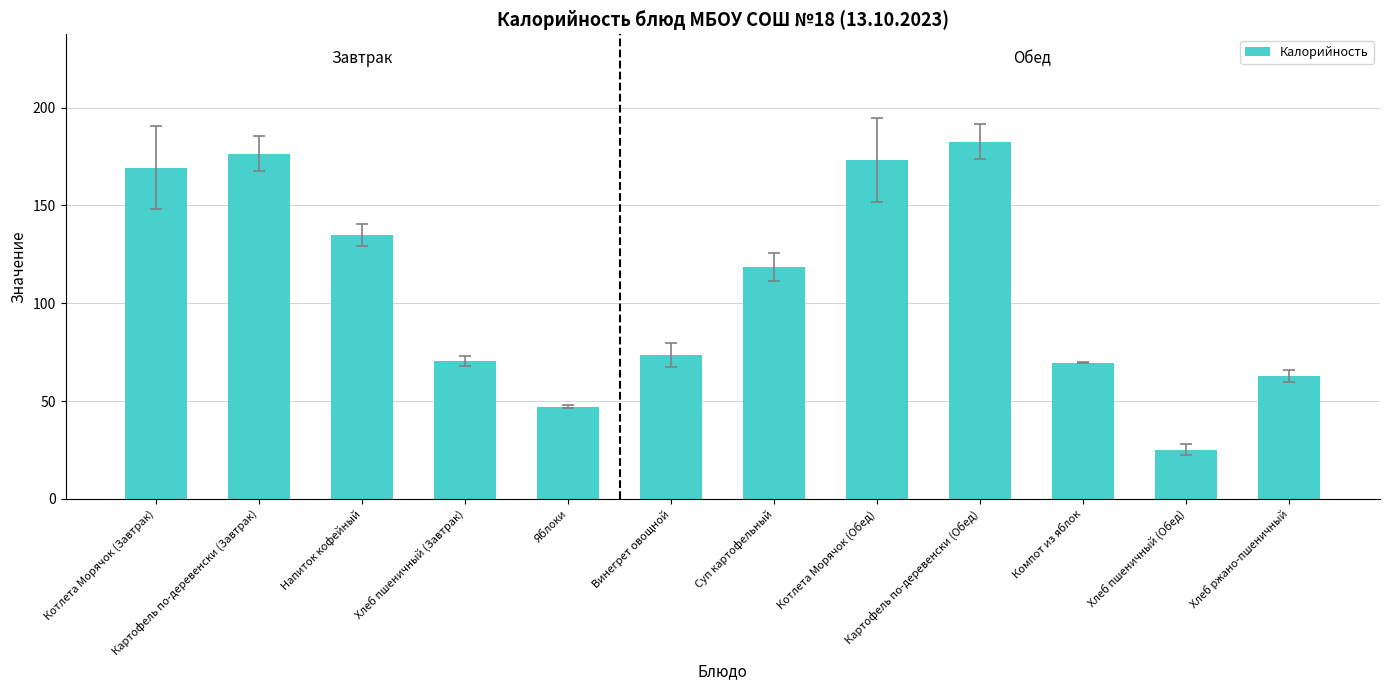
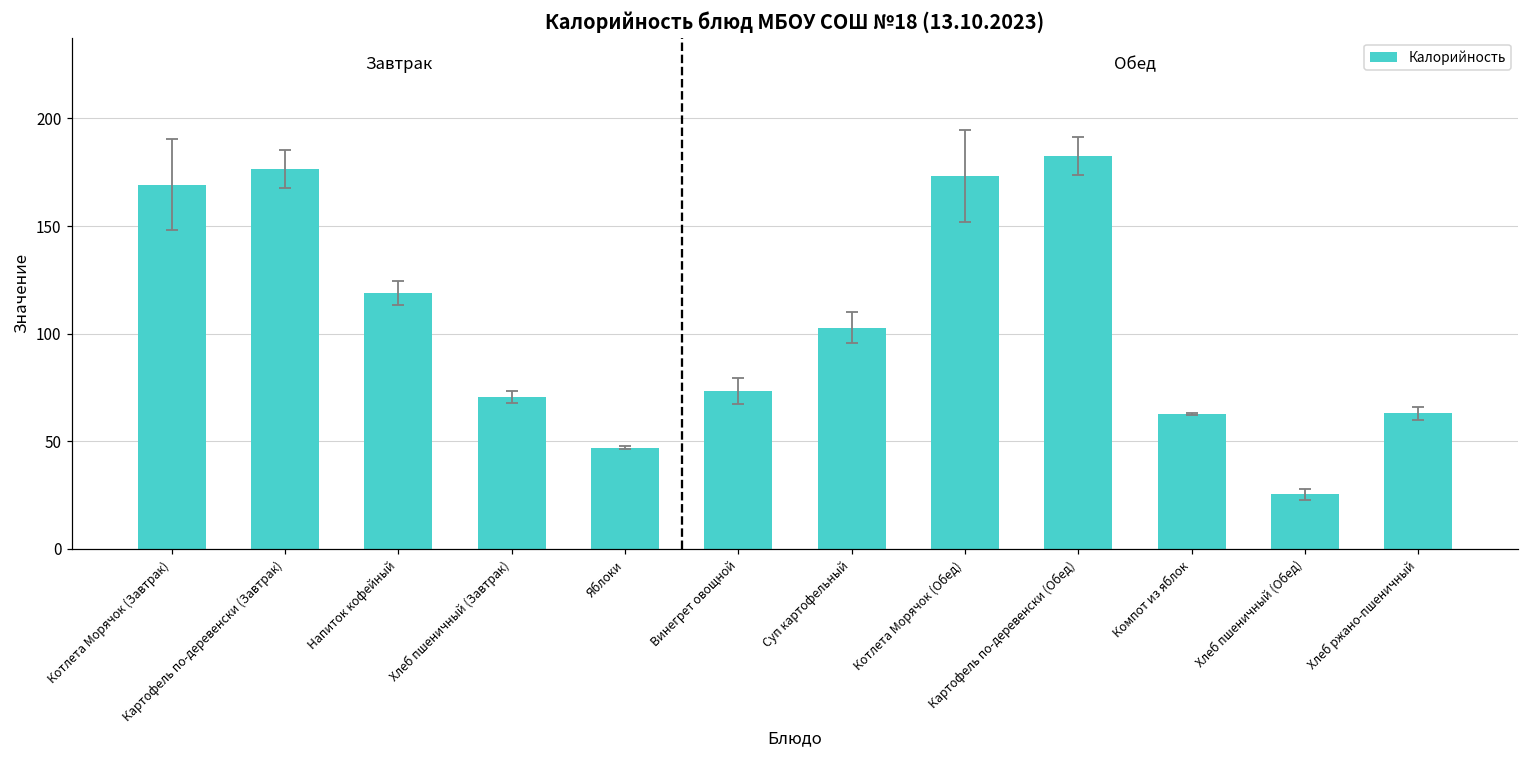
  {
    "Калорийность": {
      "Котлета Морячок (Завтрак)": 169,
      "Картофель по-деревенски (Завтрак)": 177,
-     "Напиток кофейный": 135,
+     "Напиток кофейный": 119,
      "Хлеб пшеничный (Завтрак)": 71,
      "Яблоки": 47,
      "Винегрет овощной": 73,
-     "Суп картофельный": 119,
+     "Суп картофельный": 103,
      "Котлета Морячок (Обед)": 173,
      "Картофель по-деревенски (Обед)": 183,
-     "Компот из яблок": 70,
+     "Компот из яблок": 63,
      "Хлеб пшеничный (Обед)": 25,
      "Хлеб ржано-пшеничный": 63
    }
  }
